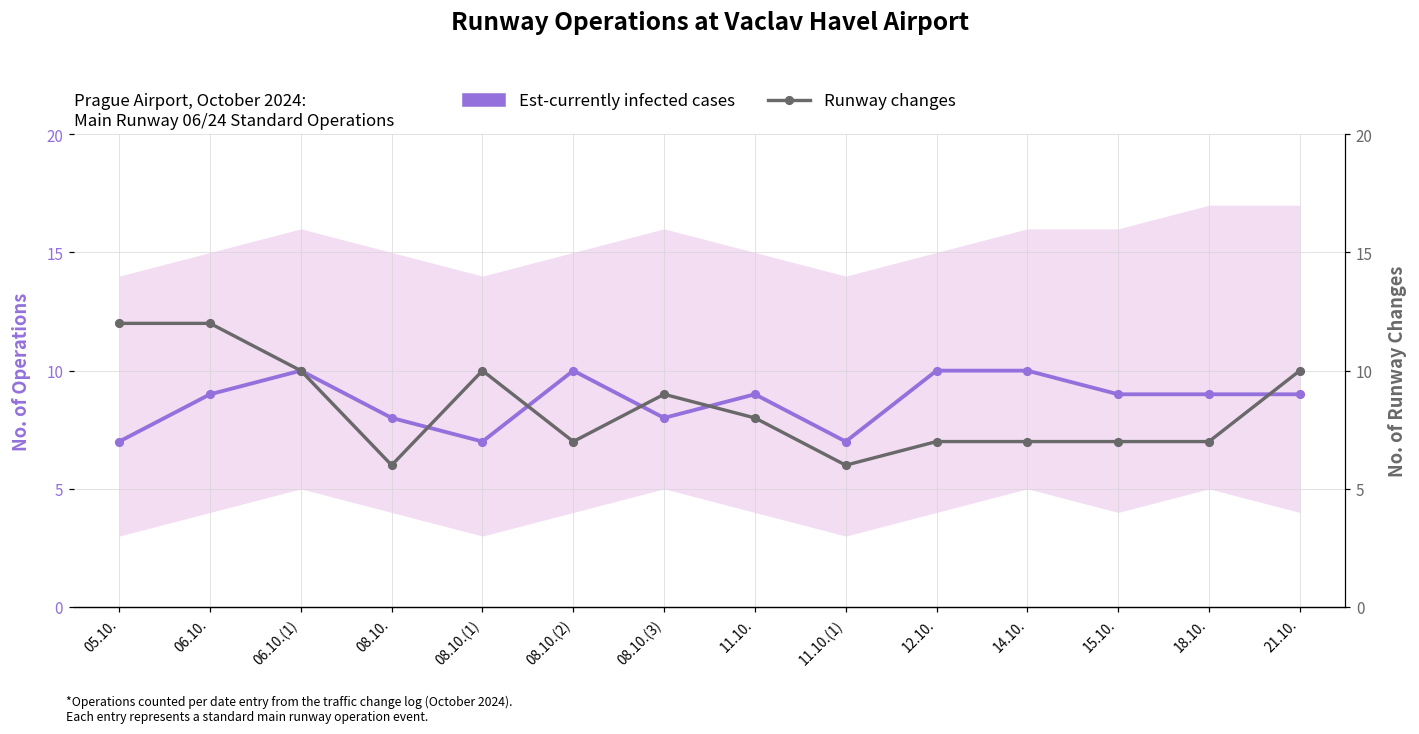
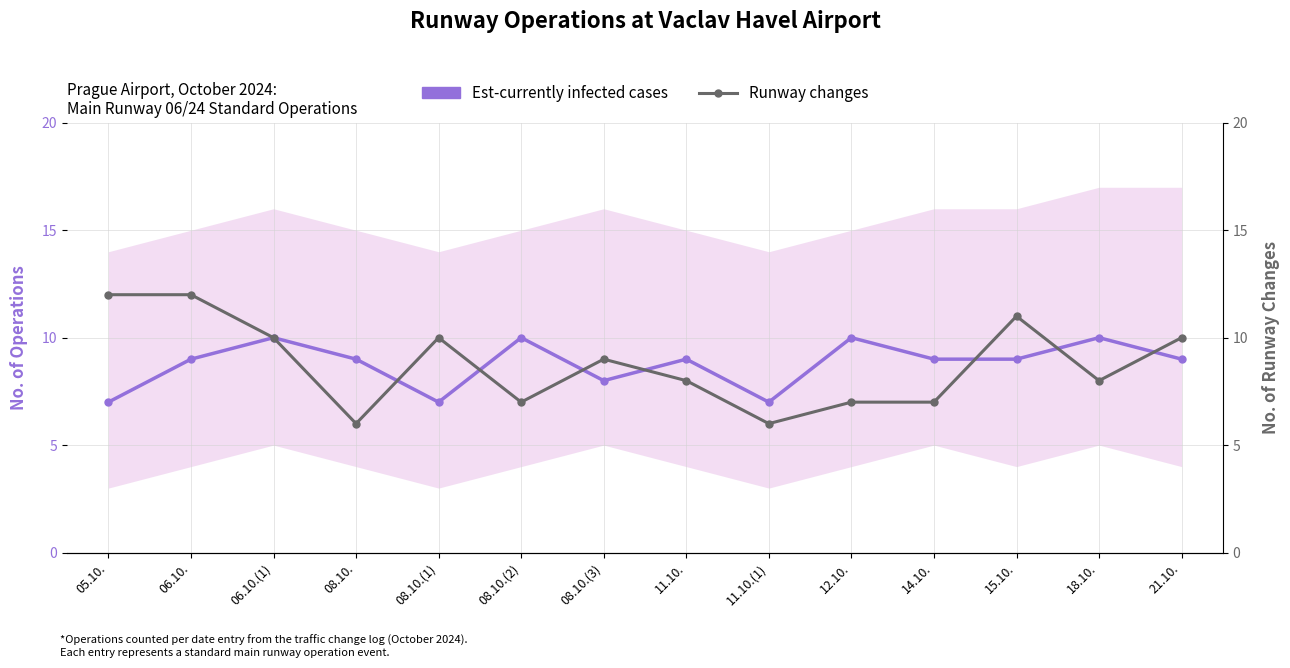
  {
    "Est-currently infected cases": {
      "05.10.": 7,
      "06.10.": 9,
      "06.10.(1)": 10,
-     "08.10.": 8,
+     "08.10.": 9,
      "08.10.(1)": 7,
      "08.10.(2)": 10,
      "08.10.(3)": 8,
      "11.10.": 9,
      "11.10.(1)": 7,
      "12.10.": 10,
-     "14.10.": 10,
+     "14.10.": 9,
      "15.10.": 9,
-     "18.10.": 9,
+     "18.10.": 10,
      "21.10.": 9
    },
    "Runway changes": {
      "05.10.": 12,
      "06.10.": 12,
      "06.10.(1)": 10,
      "08.10.": 6,
      "08.10.(1)": 10,
      "08.10.(2)": 7,
      "08.10.(3)": 9,
      "11.10.": 8,
      "11.10.(1)": 6,
      "12.10.": 7,
      "14.10.": 7,
-     "15.10.": 7,
-     "18.10.": 7,
+     "15.10.": 11,
+     "18.10.": 8,
      "21.10.": 10
    }
  }
